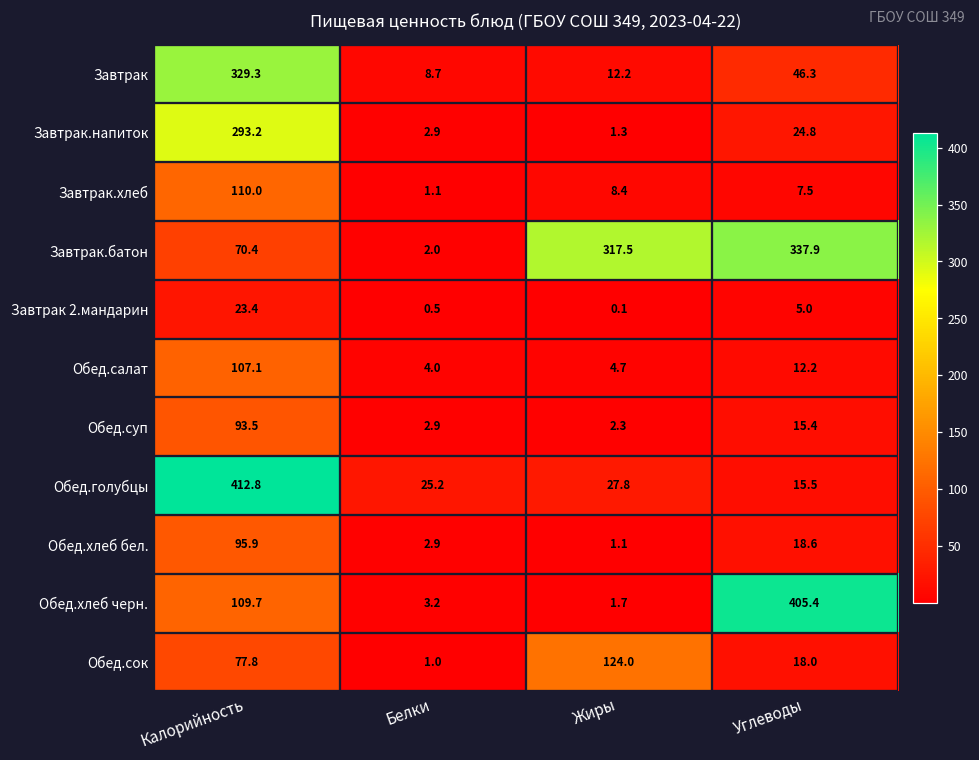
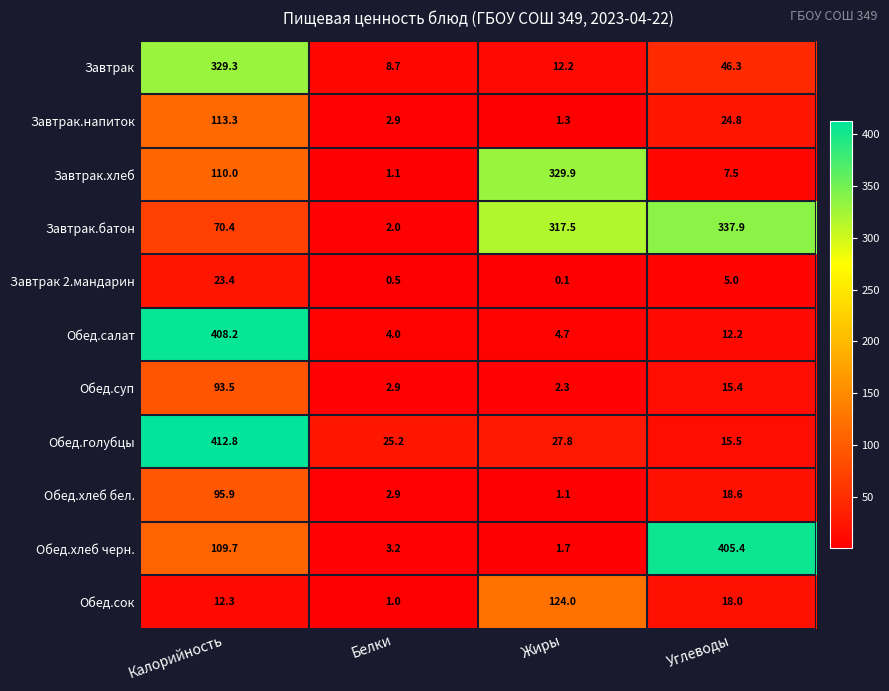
  {
    "Завтрак": {
      "Калорийность": 329.3,
      "Белки": 8.7,
      "Жиры": 12.2,
      "Углеводы": 46.3
    },
    "Завтрак.напиток": {
-     "Калорийность": 293.2,
+     "Калорийность": 113.3,
      "Белки": 2.9,
      "Жиры": 1.3,
      "Углеводы": 24.8
    },
    "Завтрак.хлеб": {
      "Калорийность": 110.0,
      "Белки": 1.1,
-     "Жиры": 8.4,
+     "Жиры": 329.9,
      "Углеводы": 7.5
    },
    "Завтрак.батон": {
      "Калорийность": 70.4,
      "Белки": 2.0,
      "Жиры": 317.5,
      "Углеводы": 337.9
    },
    "Завтрак 2.мандарин": {
      "Калорийность": 23.4,
      "Белки": 0.5,
      "Жиры": 0.1,
      "Углеводы": 5.0
    },
    "Обед.салат": {
-     "Калорийность": 107.1,
+     "Калорийность": 408.2,
      "Белки": 4.0,
      "Жиры": 4.7,
      "Углеводы": 12.2
    },
    "Обед.суп": {
      "Калорийность": 93.5,
      "Белки": 2.9,
      "Жиры": 2.3,
      "Углеводы": 15.4
    },
    "Обед.голубцы": {
      "Калорийность": 412.8,
      "Белки": 25.2,
      "Жиры": 27.8,
      "Углеводы": 15.5
    },
    "Обед.хлеб бел.": {
      "Калорийность": 95.9,
      "Белки": 2.9,
      "Жиры": 1.1,
      "Углеводы": 18.6
    },
    "Обед.хлеб черн.": {
      "Калорийность": 109.7,
      "Белки": 3.2,
      "Жиры": 1.7,
      "Углеводы": 405.4
    },
    "Обед.сок": {
-     "Калорийность": 77.8,
+     "Калорийность": 12.3,
      "Белки": 1.0,
      "Жиры": 124.0,
      "Углеводы": 18.0
    }
  }
